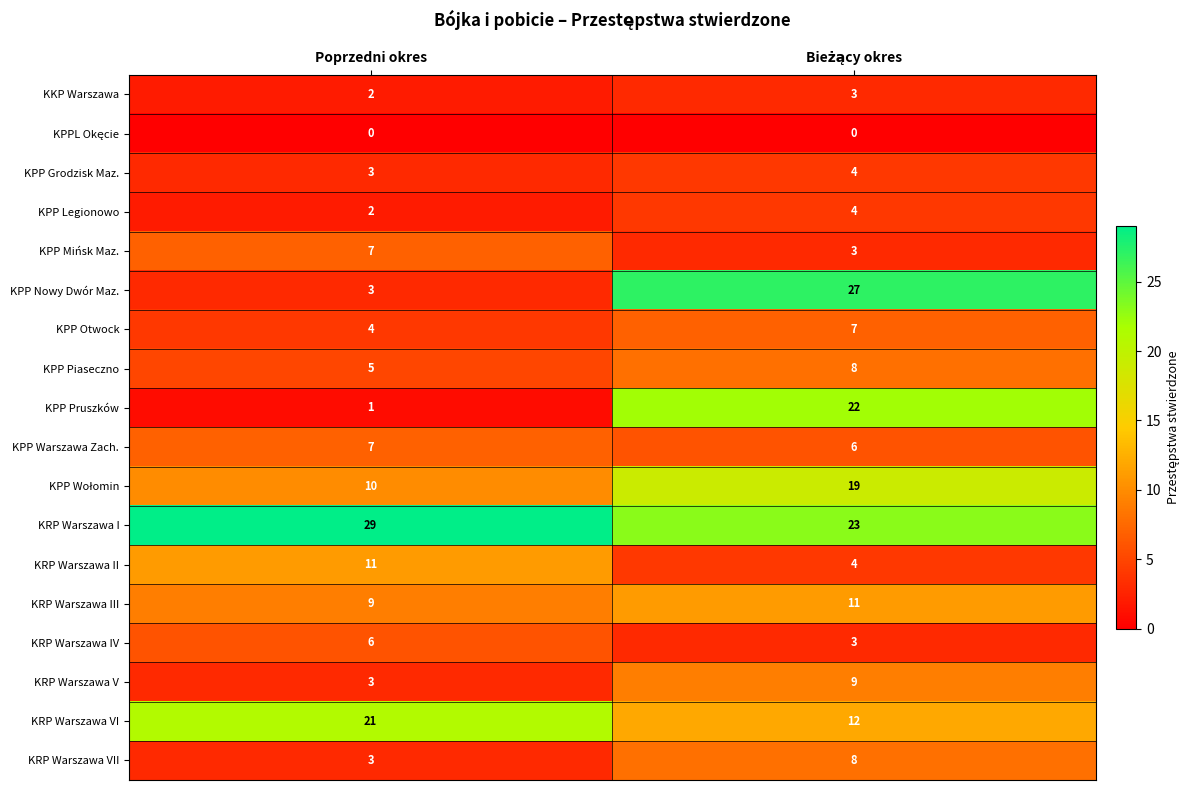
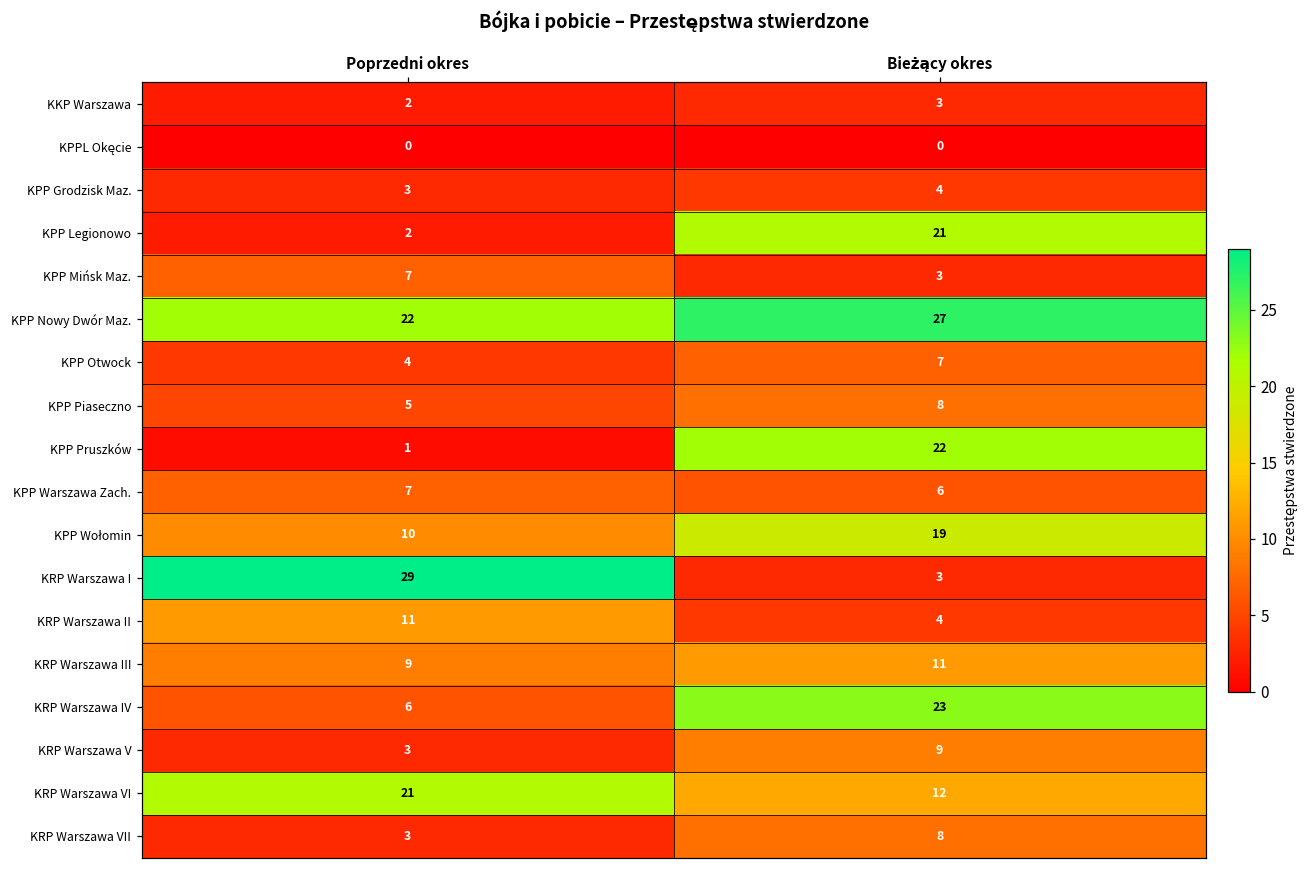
  {
    "KKP Warszawa": {
      "Poprzedni okres": 2,
      "Bieżący okres": 3
    },
    "KPPL Okęcie": {
      "Poprzedni okres": 0,
      "Bieżący okres": 0
    },
    "KPP Grodzisk Maz.": {
      "Poprzedni okres": 3,
      "Bieżący okres": 4
    },
    "KPP Legionowo": {
      "Poprzedni okres": 2,
-     "Bieżący okres": 4
+     "Bieżący okres": 21
    },
    "KPP Mińsk Maz.": {
      "Poprzedni okres": 7,
      "Bieżący okres": 3
    },
    "KPP Nowy Dwór Maz.": {
-     "Poprzedni okres": 3,
+     "Poprzedni okres": 22,
      "Bieżący okres": 27
    },
    "KPP Otwock": {
      "Poprzedni okres": 4,
      "Bieżący okres": 7
    },
    "KPP Piaseczno": {
      "Poprzedni okres": 5,
      "Bieżący okres": 8
    },
    "KPP Pruszków": {
      "Poprzedni okres": 1,
      "Bieżący okres": 22
    },
    "KPP Warszawa Zach.": {
      "Poprzedni okres": 7,
      "Bieżący okres": 6
    },
    "KPP Wołomin": {
      "Poprzedni okres": 10,
      "Bieżący okres": 19
    },
    "KRP Warszawa I": {
      "Poprzedni okres": 29,
-     "Bieżący okres": 23
+     "Bieżący okres": 3
    },
    "KRP Warszawa II": {
      "Poprzedni okres": 11,
      "Bieżący okres": 4
    },
    "KRP Warszawa III": {
      "Poprzedni okres": 9,
      "Bieżący okres": 11
    },
    "KRP Warszawa IV": {
      "Poprzedni okres": 6,
-     "Bieżący okres": 3
+     "Bieżący okres": 23
    },
    "KRP Warszawa V": {
      "Poprzedni okres": 3,
      "Bieżący okres": 9
    },
    "KRP Warszawa VI": {
      "Poprzedni okres": 21,
      "Bieżący okres": 12
    },
    "KRP Warszawa VII": {
      "Poprzedni okres": 3,
      "Bieżący okres": 8
    }
  }
